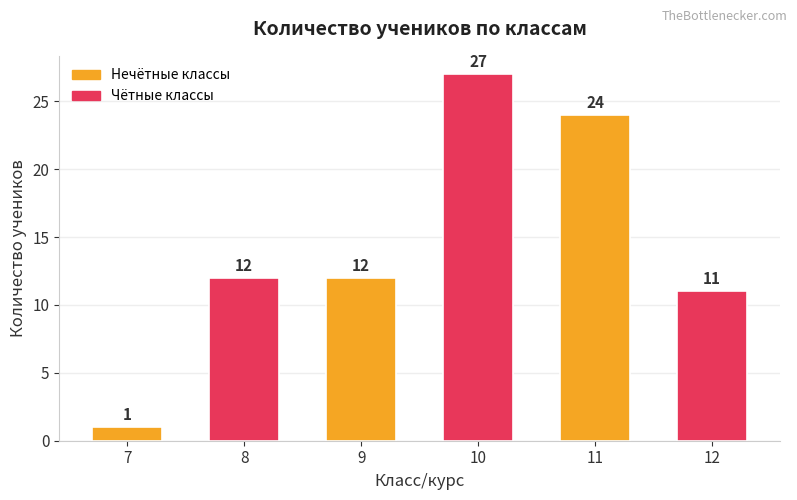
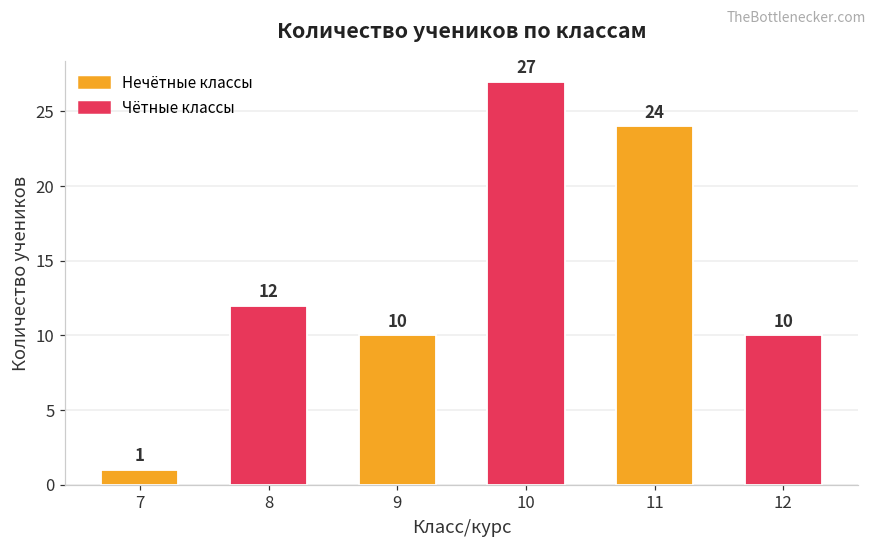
  {
    "7": 1,
    "8": 12,
-   "9": 12,
+   "9": 10,
    "10": 27,
    "11": 24,
-   "12": 11
+   "12": 10
  }
